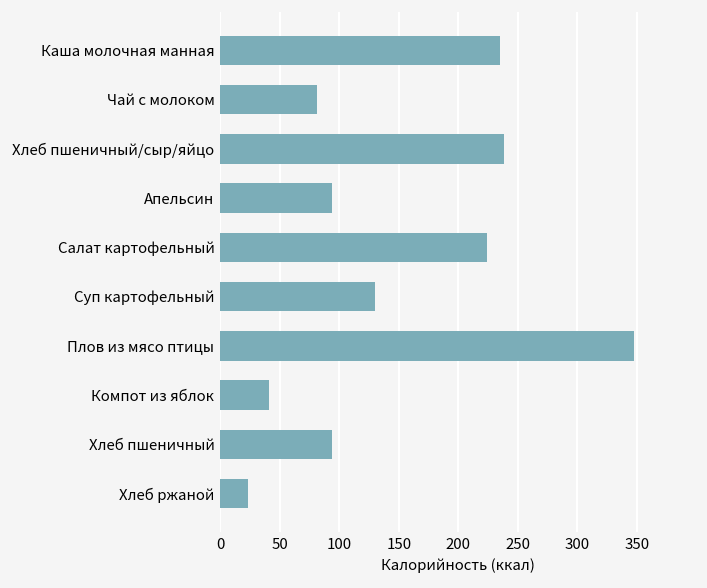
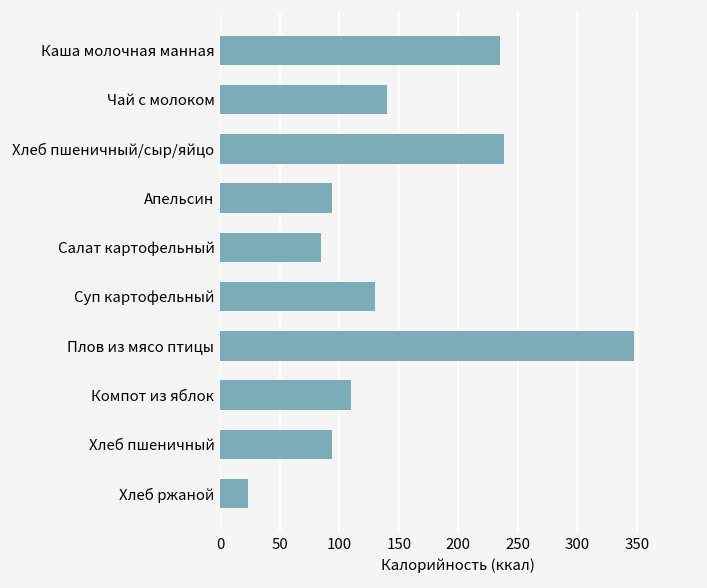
  {
    "Каша молочная манная": 240,
-   "Чай с молоком": 80,
+   "Чай с молоком": 140,
    "Хлеб пшеничный/сыр/яйцо": 240,
    "Апельсин": 90,
-   "Салат картофельный": 220,
+   "Салат картофельный": 80,
    "Суп картофельный": 130,
    "Плов из мясо птицы": 350,
-   "Компот из яблок": 40,
+   "Компот из яблок": 110,
    "Хлеб пшеничный": 90,
    "Хлеб ржаной": 20
  }
